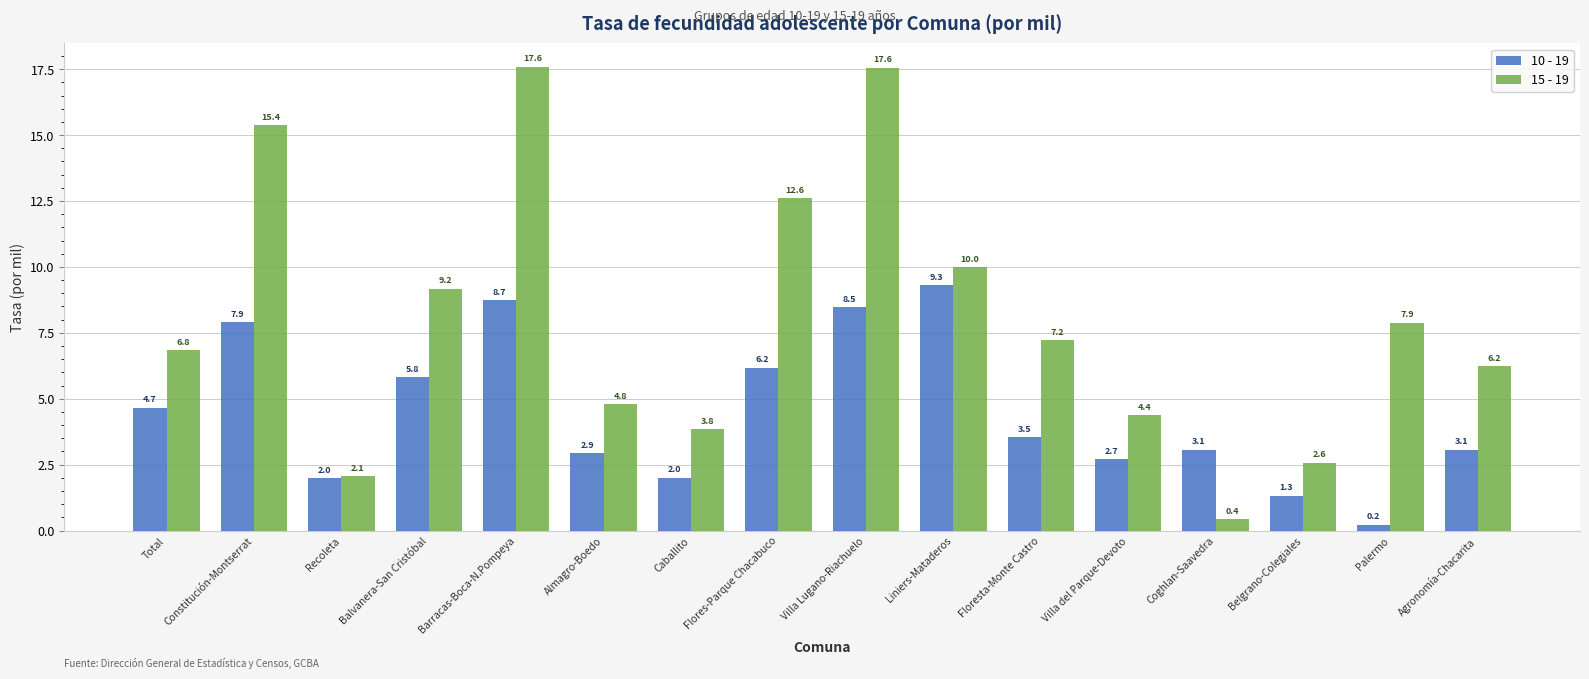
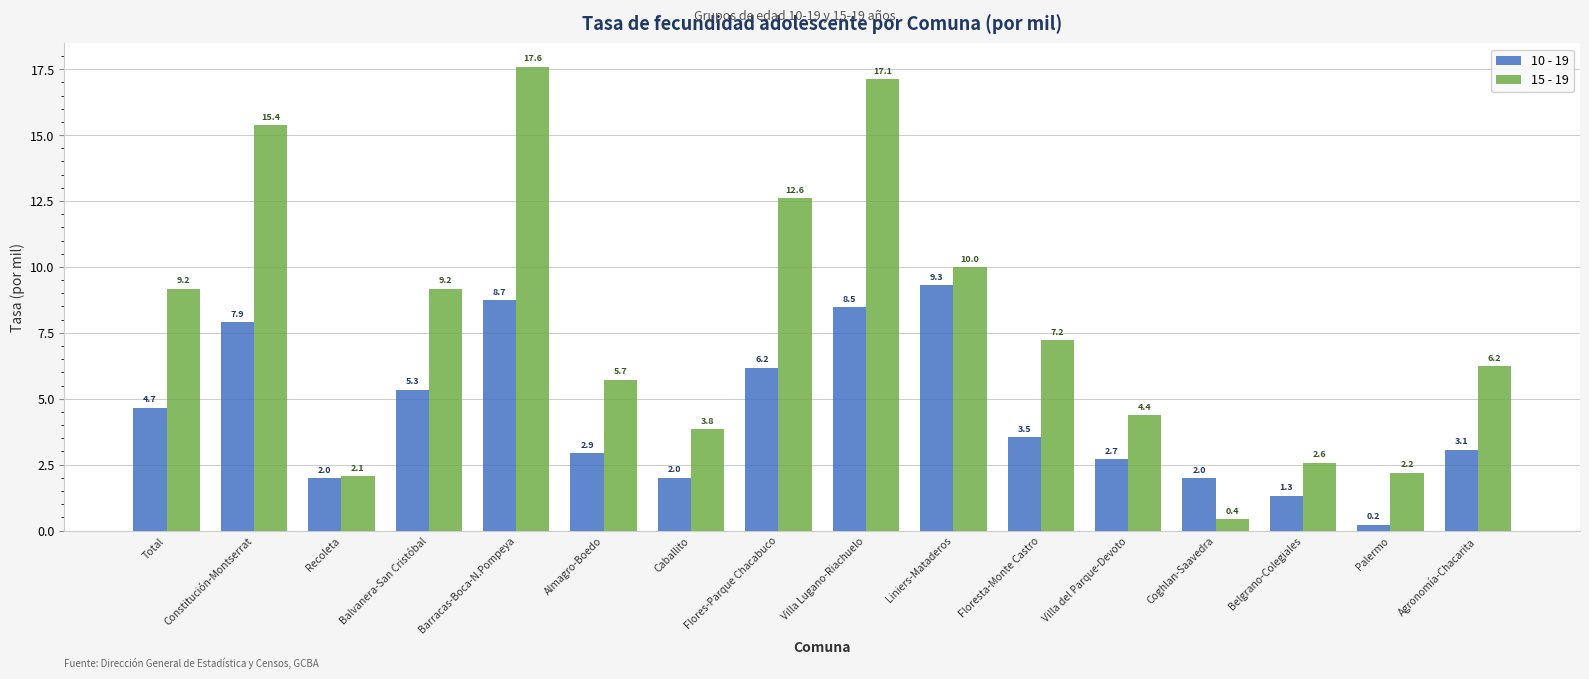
  {
    "10 - 19": {
      "Total": 4.7,
      "Constitución-Montserrat": 7.9,
      "Recoleta": 2.0,
-     "Balvanera-San Cristóbal": 5.8,
+     "Balvanera-San Cristóbal": 5.3,
      "Barracas-Boca-N.Pompeya": 8.7,
      "Almagro-Boedo": 2.9,
      "Caballito": 2.0,
      "Flores-Parque Chacabuco": 6.2,
      "Villa Lugano-Riachuelo": 8.5,
      "Liniers-Mataderos": 9.3,
      "Floresta-Monte Castro": 3.5,
      "Villa del Parque-Devoto": 2.7,
-     "Coghlan-Saavedra": 3.1,
+     "Coghlan-Saavedra": 2.0,
      "Belgrano-Colegiales": 1.3,
      "Palermo": 0.2,
      "Agronomía-Chacarita": 3.1
    },
    "15 - 19": {
-     "Total": 6.8,
+     "Total": 9.2,
      "Constitución-Montserrat": 15.4,
      "Recoleta": 2.1,
      "Balvanera-San Cristóbal": 9.2,
      "Barracas-Boca-N.Pompeya": 17.6,
-     "Almagro-Boedo": 4.8,
+     "Almagro-Boedo": 5.7,
      "Caballito": 3.8,
      "Flores-Parque Chacabuco": 12.6,
-     "Villa Lugano-Riachuelo": 17.6,
+     "Villa Lugano-Riachuelo": 17.1,
      "Liniers-Mataderos": 10.0,
      "Floresta-Monte Castro": 7.2,
      "Villa del Parque-Devoto": 4.4,
      "Coghlan-Saavedra": 0.4,
      "Belgrano-Colegiales": 2.6,
-     "Palermo": 7.9,
+     "Palermo": 2.2,
      "Agronomía-Chacarita": 6.2
    }
  }
